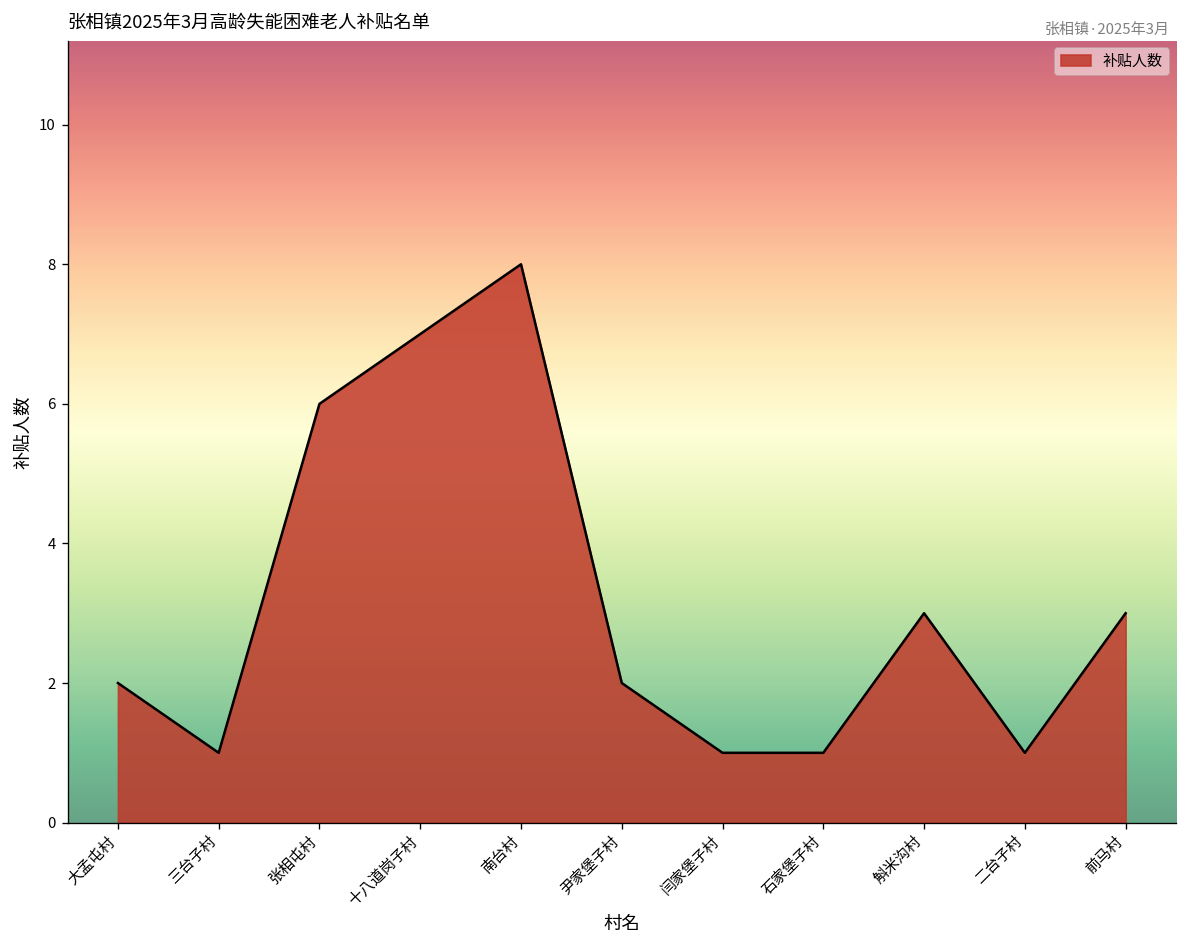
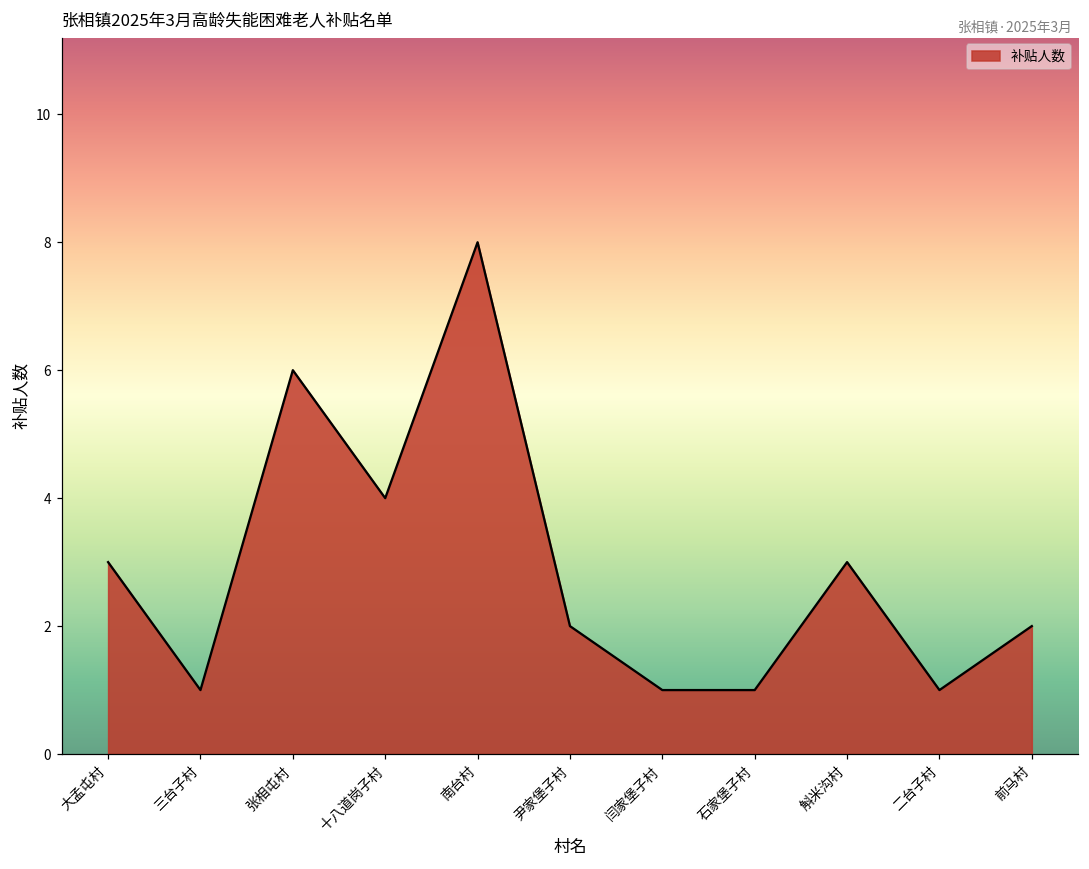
  {
-   "大孟屯村": 2,
+   "大孟屯村": 3,
    "三台子村": 1,
    "张相屯村": 6,
-   "十八道岗子村": 7,
+   "十八道岗子村": 4,
    "南台村": 8,
    "尹家堡子村": 2,
    "闫家堡子村": 1,
    "石家堡子村": 1,
    "斛米沟村": 3,
    "二台子村": 1,
-   "前马村": 3
+   "前马村": 2
  }
